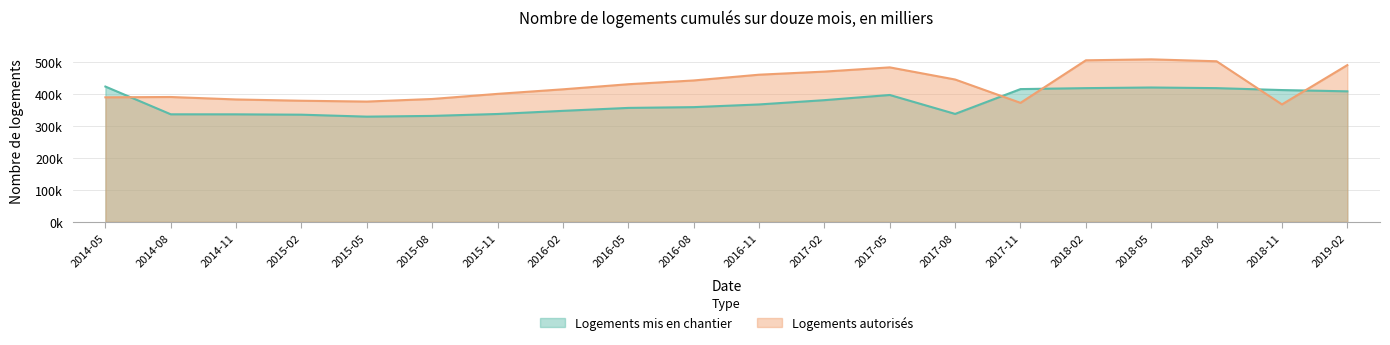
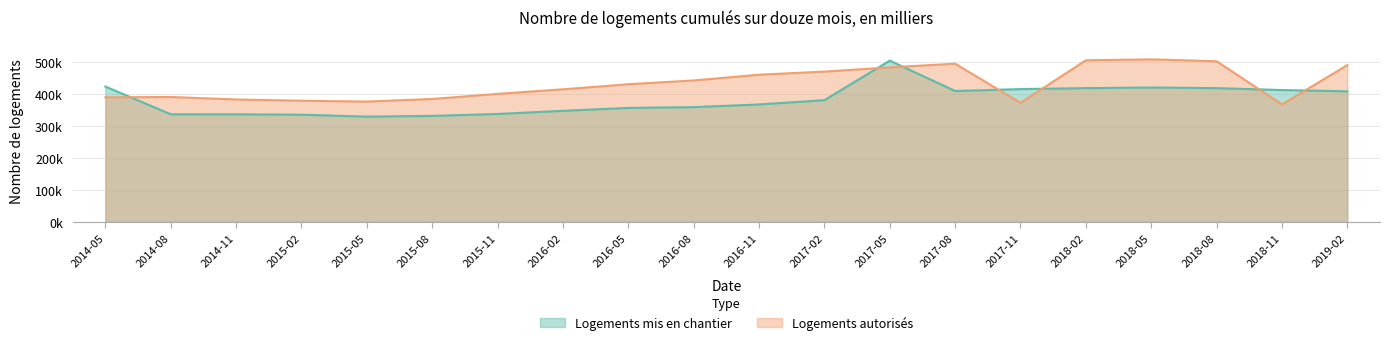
  {
    "Logements mis en chantier": {
      "2014-05": 420000,
      "2014-08": 340000,
      "2014-11": 340000,
      "2015-02": 340000,
      "2015-05": 330000,
      "2015-08": 330000,
      "2015-11": 340000,
      "2016-02": 350000,
      "2016-05": 360000,
      "2016-08": 360000,
      "2016-11": 370000,
      "2017-02": 380000,
-     "2017-05": 400000,
-     "2017-08": 340000,
+     "2017-05": 500000,
+     "2017-08": 410000,
      "2017-11": 420000,
      "2018-02": 420000,
      "2018-05": 420000,
      "2018-08": 420000,
      "2018-11": 410000,
      "2019-02": 410000
    },
    "Logements autorisés": {
      "2014-05": 390000,
      "2014-08": 390000,
      "2014-11": 380000,
      "2015-02": 380000,
      "2015-05": 380000,
      "2015-08": 380000,
      "2015-11": 400000,
      "2016-02": 410000,
      "2016-05": 430000,
      "2016-08": 440000,
      "2016-11": 460000,
      "2017-02": 470000,
      "2017-05": 480000,
-     "2017-08": 440000,
+     "2017-08": 490000,
      "2017-11": 370000,
      "2018-02": 510000,
      "2018-05": 510000,
      "2018-08": 500000,
      "2018-11": 370000,
      "2019-02": 490000
    }
  }
